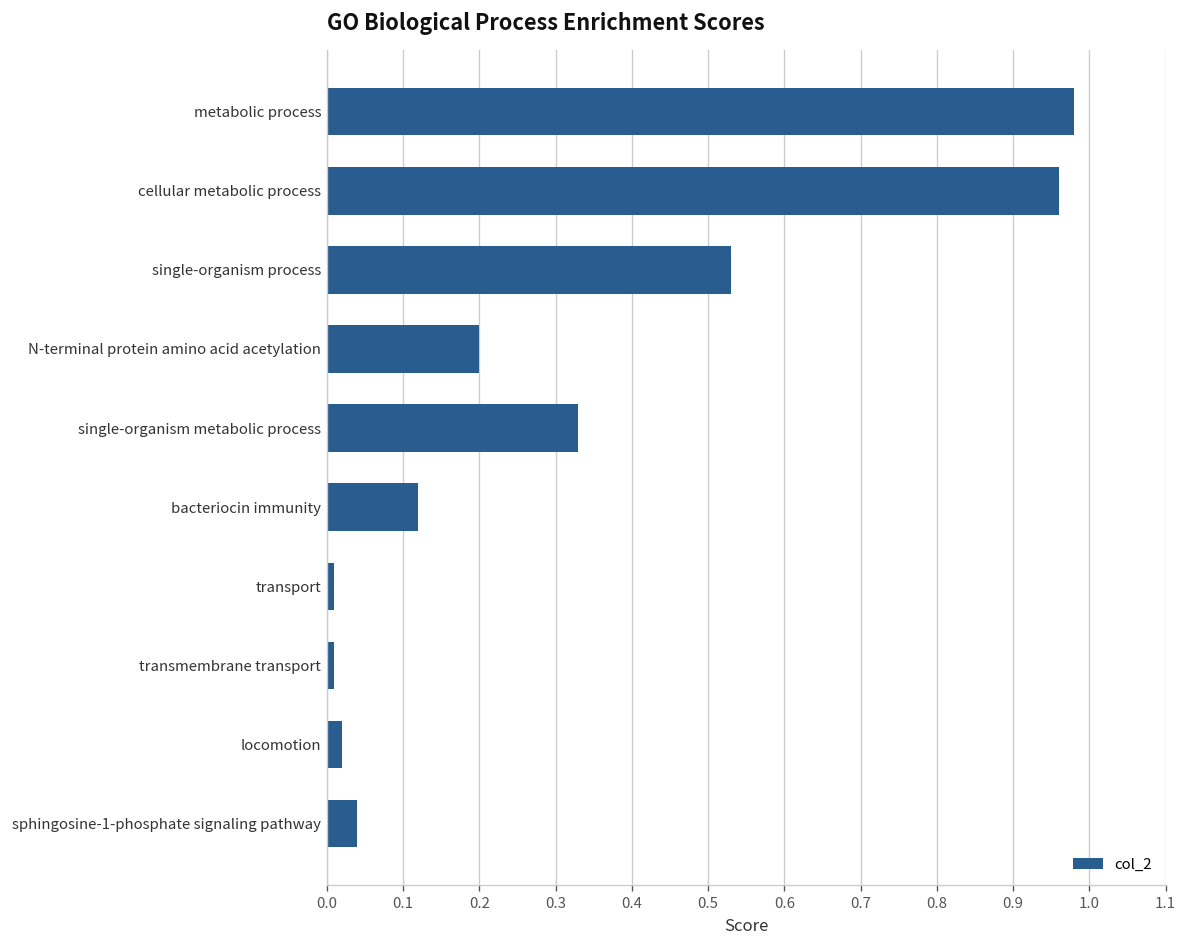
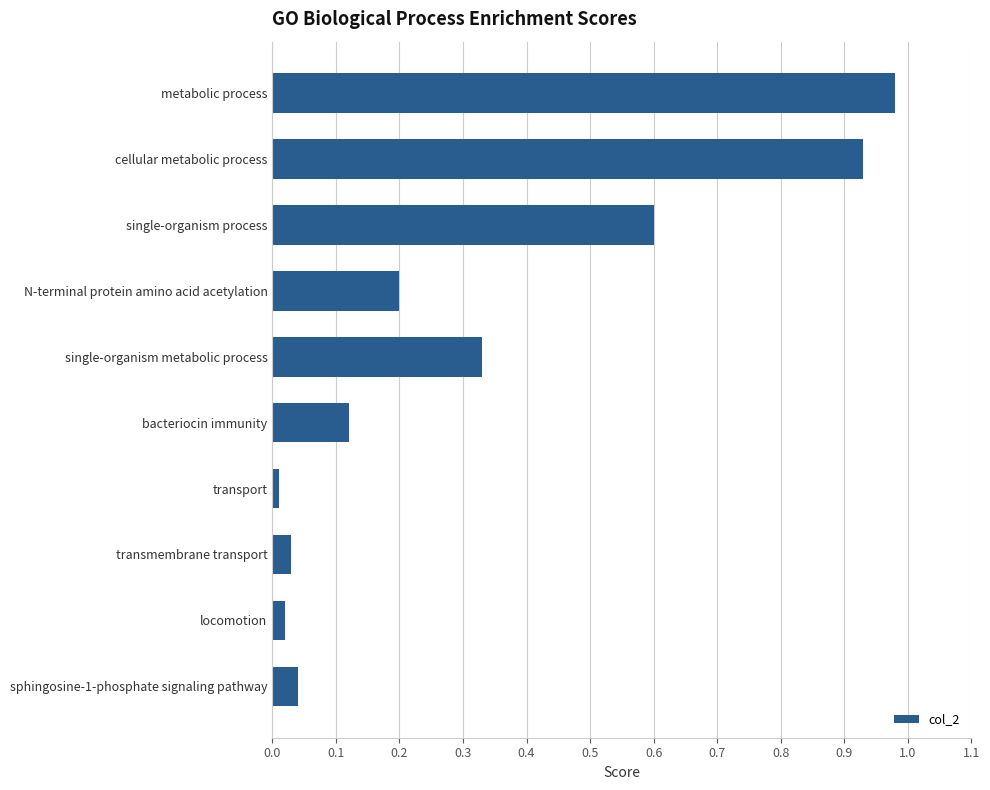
  {
    "metabolic process": 0.98,
-   "cellular metabolic process": 0.96,
-   "single-organism process": 0.53,
+   "cellular metabolic process": 0.93,
+   "single-organism process": 0.60,
    "N-terminal protein amino acid acetylation": 0.20,
    "single-organism metabolic process": 0.33,
    "bacteriocin immunity": 0.12,
    "transport": 0.01,
-   "transmembrane transport": 0.01,
+   "transmembrane transport": 0.03,
    "locomotion": 0.02,
    "sphingosine-1-phosphate signaling pathway": 0.04
  }
